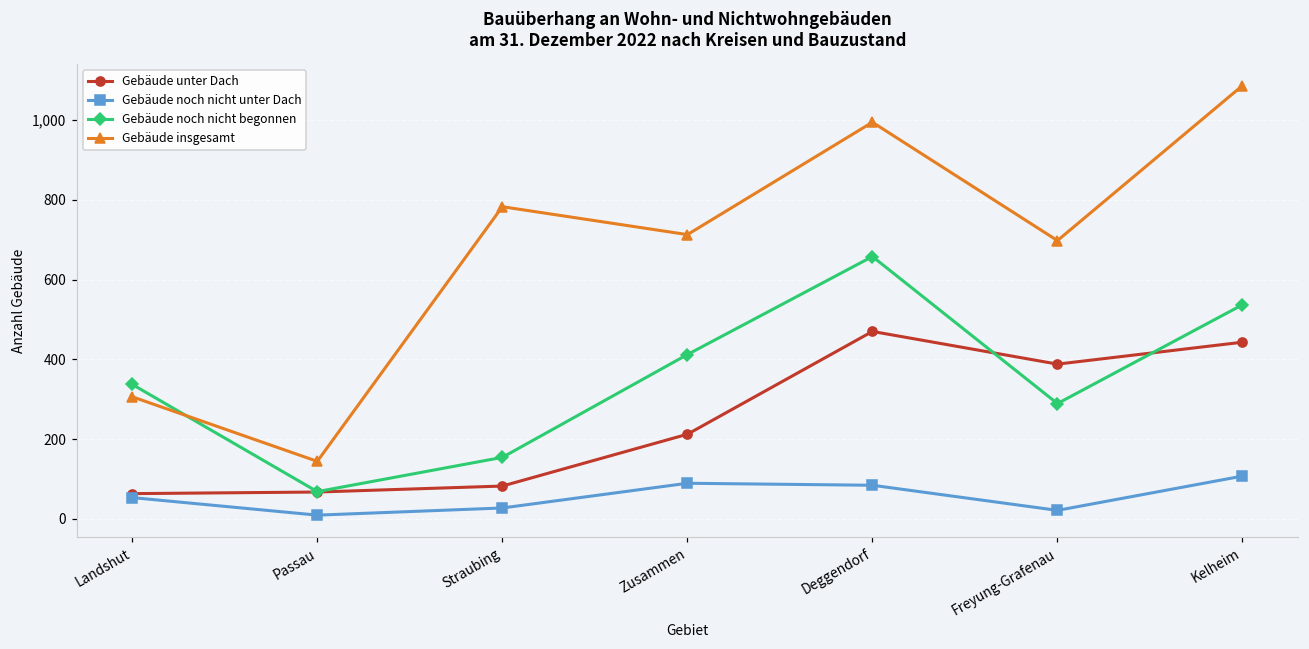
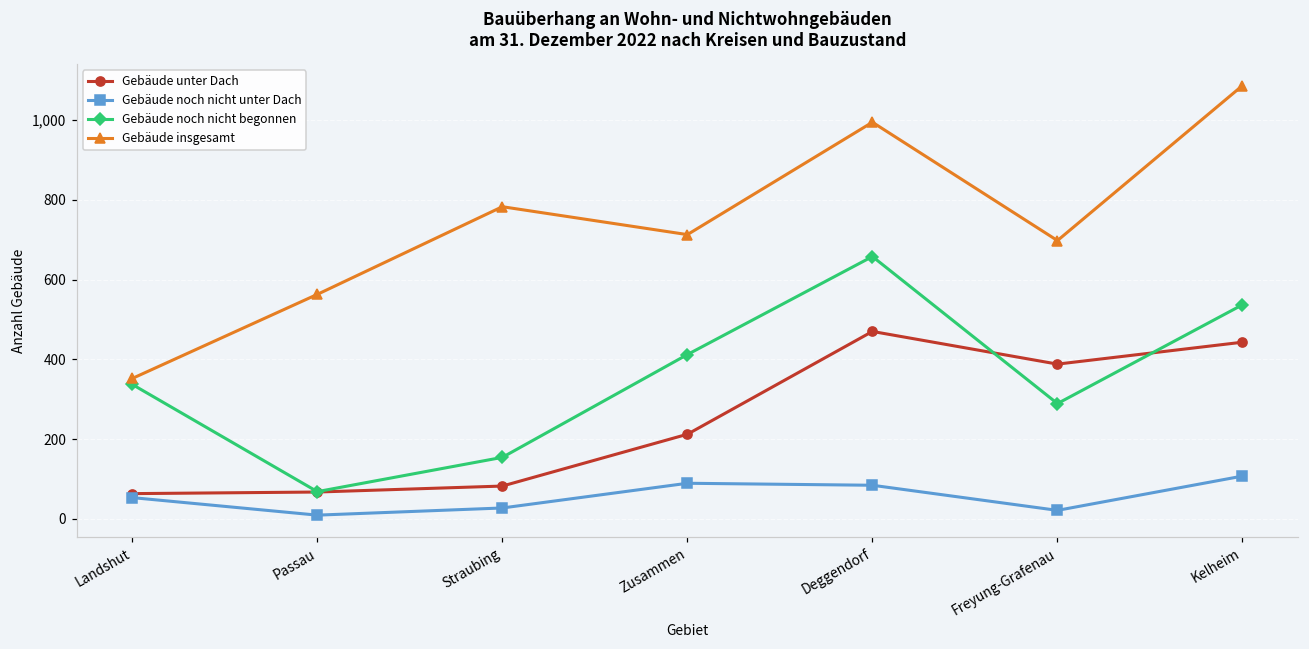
  {
    "Gebäude unter Dach": {
      "Landshut": "60",
      "Straubing": "80",
      "Zusammen": "210",
      "Deggendorf": "470",
      "Freyung-Grafenau": "390",
      "Kelheim": "440"
    },
    "Gebäude noch nicht unter Dach": {
      "Landshut": "50",
      "Passau": "10",
      "Straubing": "30",
      "Zusammen": "90",
      "Deggendorf": "80",
      "Freyung-Grafenau": "20",
      "Kelheim": "110"
    },
    "Gebäude noch nicht begonnen": {
      "Landshut": "340",
      "Straubing": "150",
      "Zusammen": "410",
      "Deggendorf": "660",
      "Freyung-Grafenau": "290",
      "Kelheim": "540"
    },
    "Gebäude insgesamt": {
-     "Landshut": "310",
-     "Passau": "140",
+     "Landshut": "350",
+     "Passau": "560",
      "Straubing": "780",
      "Zusammen": "710",
      "Deggendorf": "1,000",
      "Freyung-Grafenau": "700",
      "Kelheim": "1,090"
    }
  }
